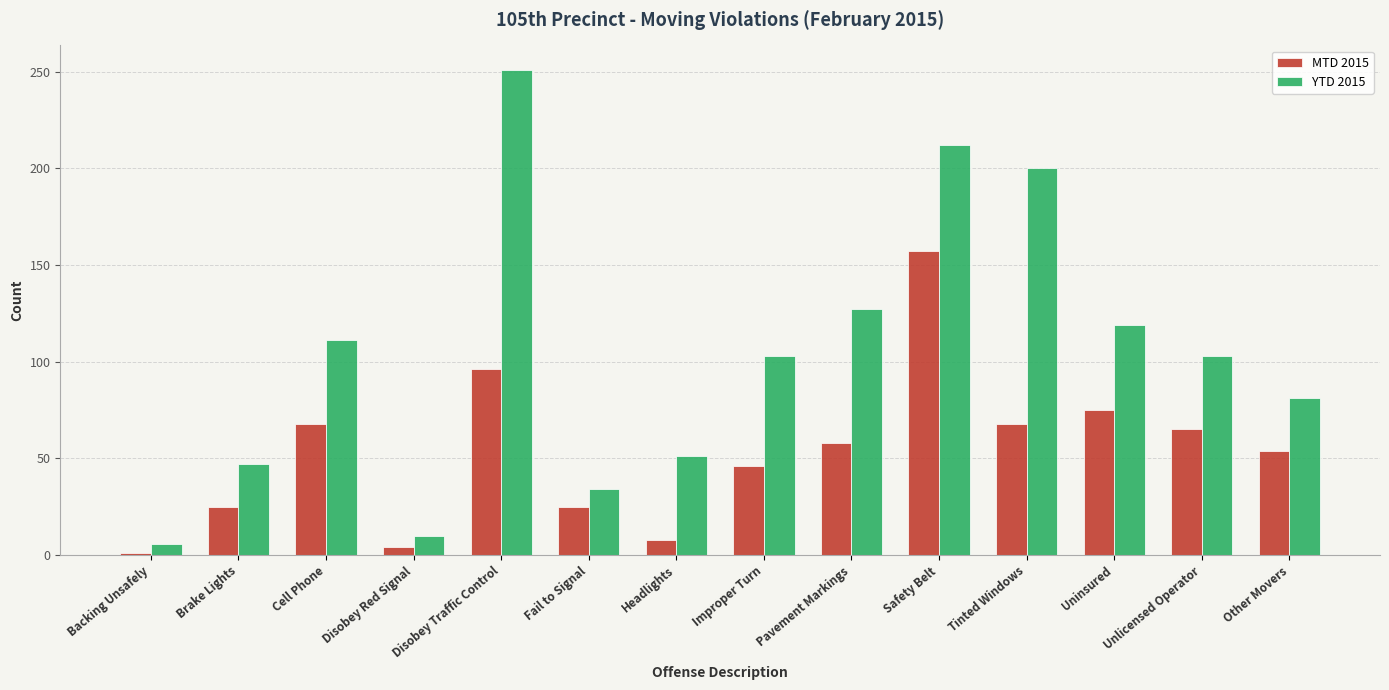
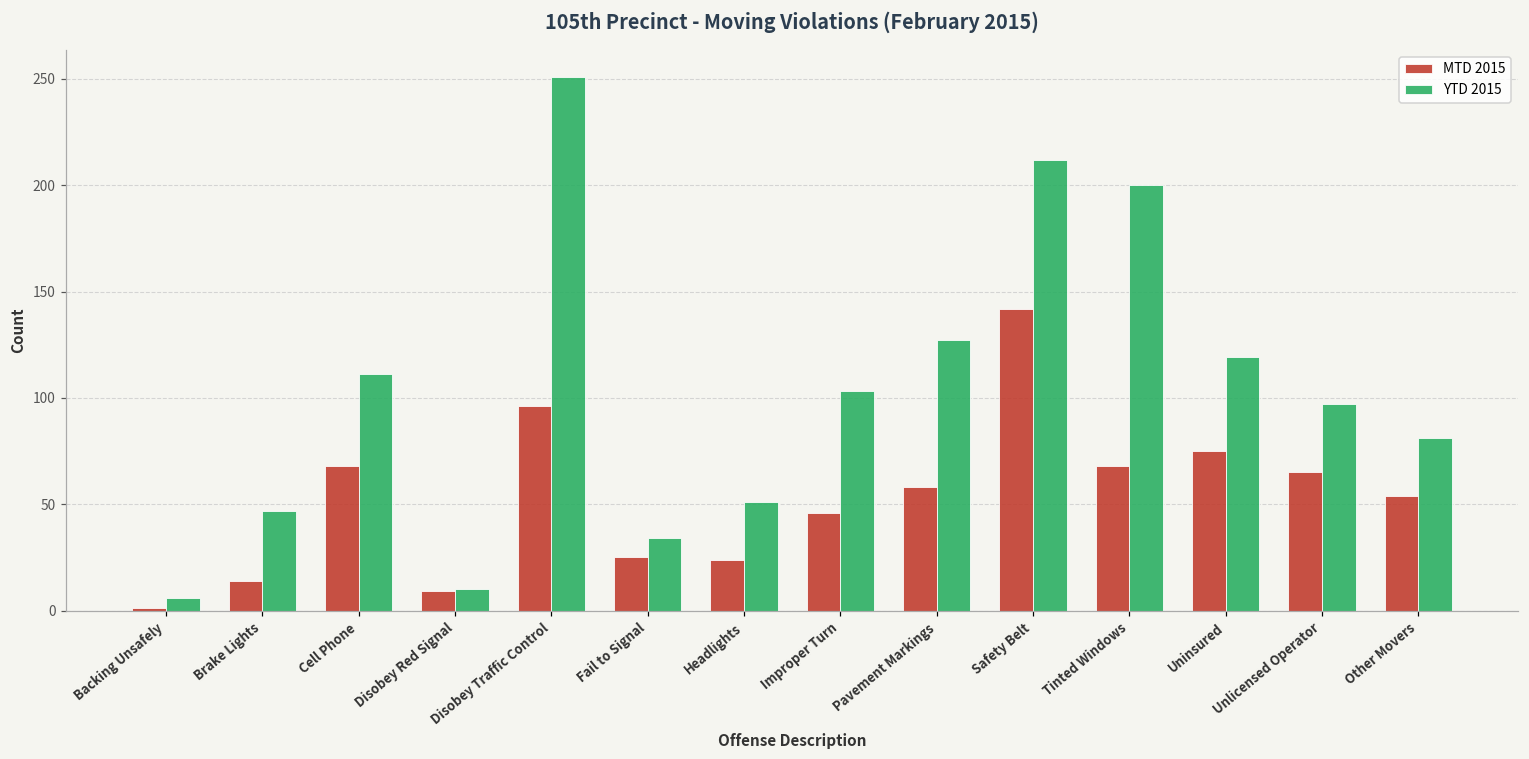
  {
    "MTD 2015": {
-     "Brake Lights": 25,
+     "Brake Lights": 14,
      "Cell Phone": 68,
-     "Disobey Red Signal": 4,
+     "Disobey Red Signal": 9,
      "Disobey Traffic Control": 96,
      "Fail to Signal": 25,
-     "Headlights": 8,
+     "Headlights": 24,
      "Improper Turn": 46,
      "Pavement Markings": 58,
-     "Safety Belt": 157,
+     "Safety Belt": 142,
      "Tinted Windows": 68,
      "Uninsured": 75,
      "Unlicensed Operator": 65,
      "Other Movers": 54
    },
    "YTD 2015": {
      "Backing Unsafely": 6,
      "Brake Lights": 47,
      "Cell Phone": 111,
      "Disobey Red Signal": 10,
      "Disobey Traffic Control": 251,
      "Fail to Signal": 34,
      "Headlights": 51,
      "Improper Turn": 103,
      "Pavement Markings": 127,
      "Safety Belt": 212,
      "Tinted Windows": 200,
      "Uninsured": 119,
-     "Unlicensed Operator": 103,
+     "Unlicensed Operator": 97,
      "Other Movers": 81
    }
  }
